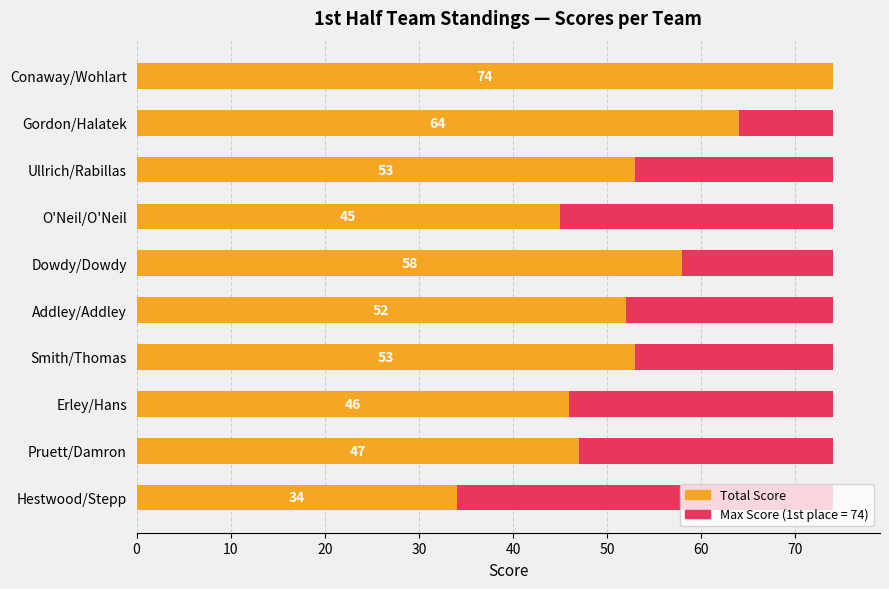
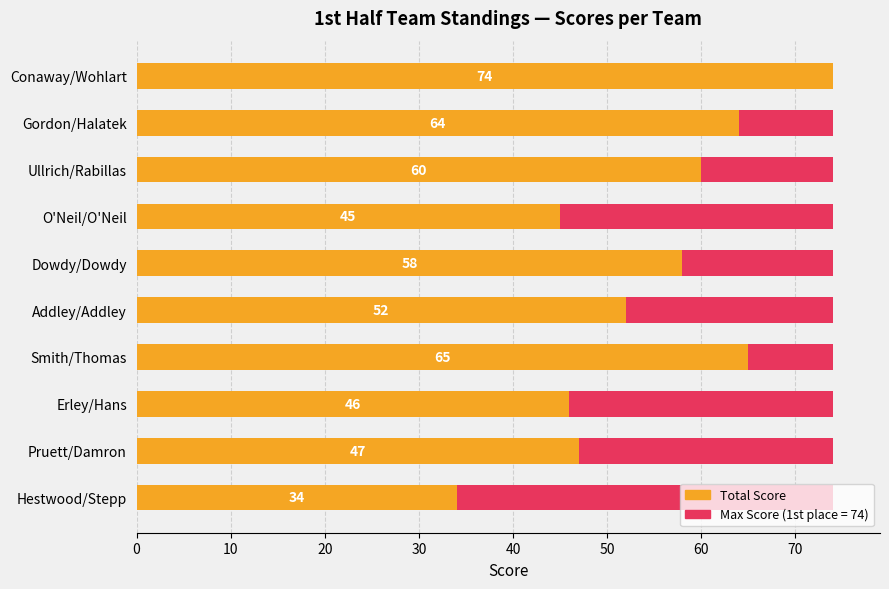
  {
    "Total Score": {
      "Conaway/Wohlart": 74,
-     "Ullrich/Rabillas": 53,
-     "Smith/Thomas": 53
+     "Ullrich/Rabillas": 60,
+     "Smith/Thomas": 65
    }
  }
